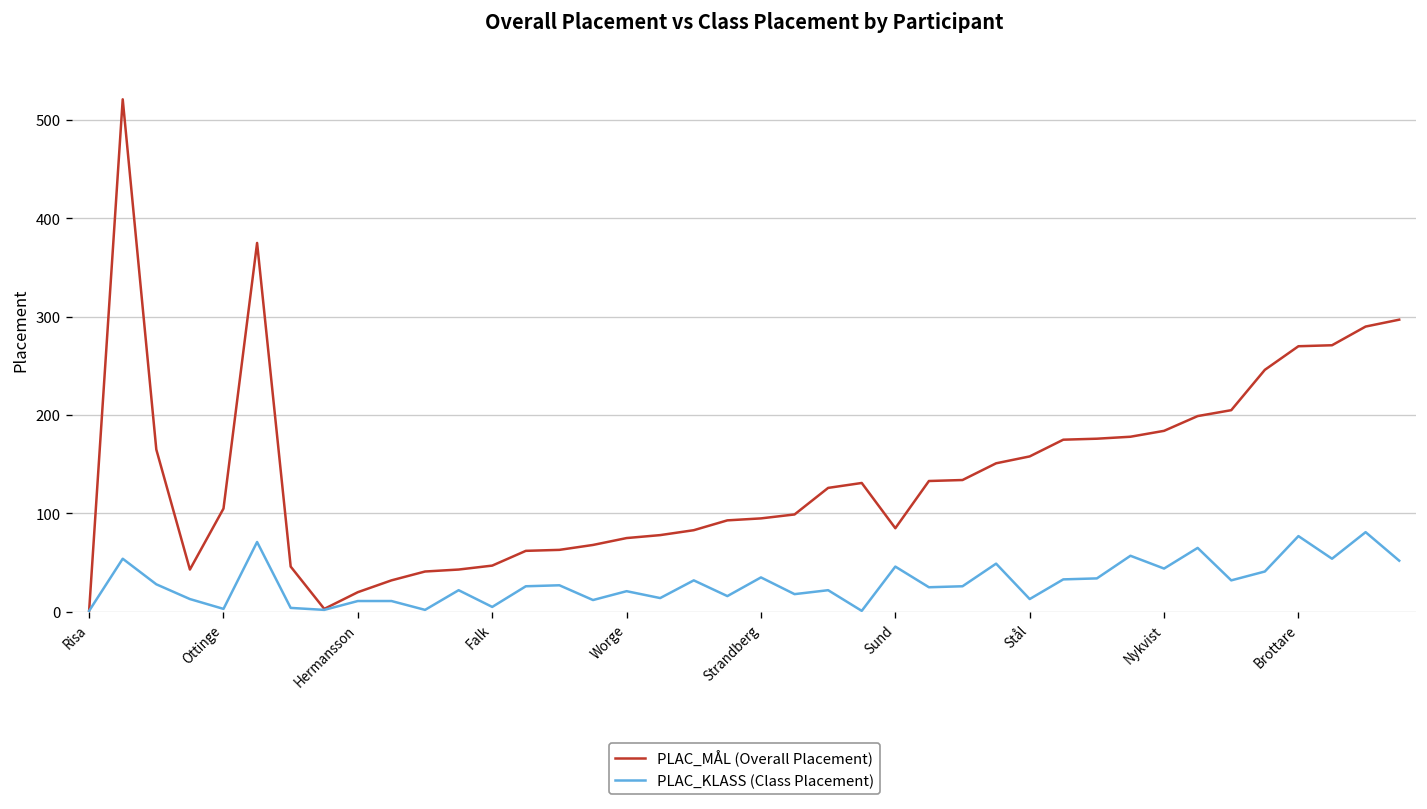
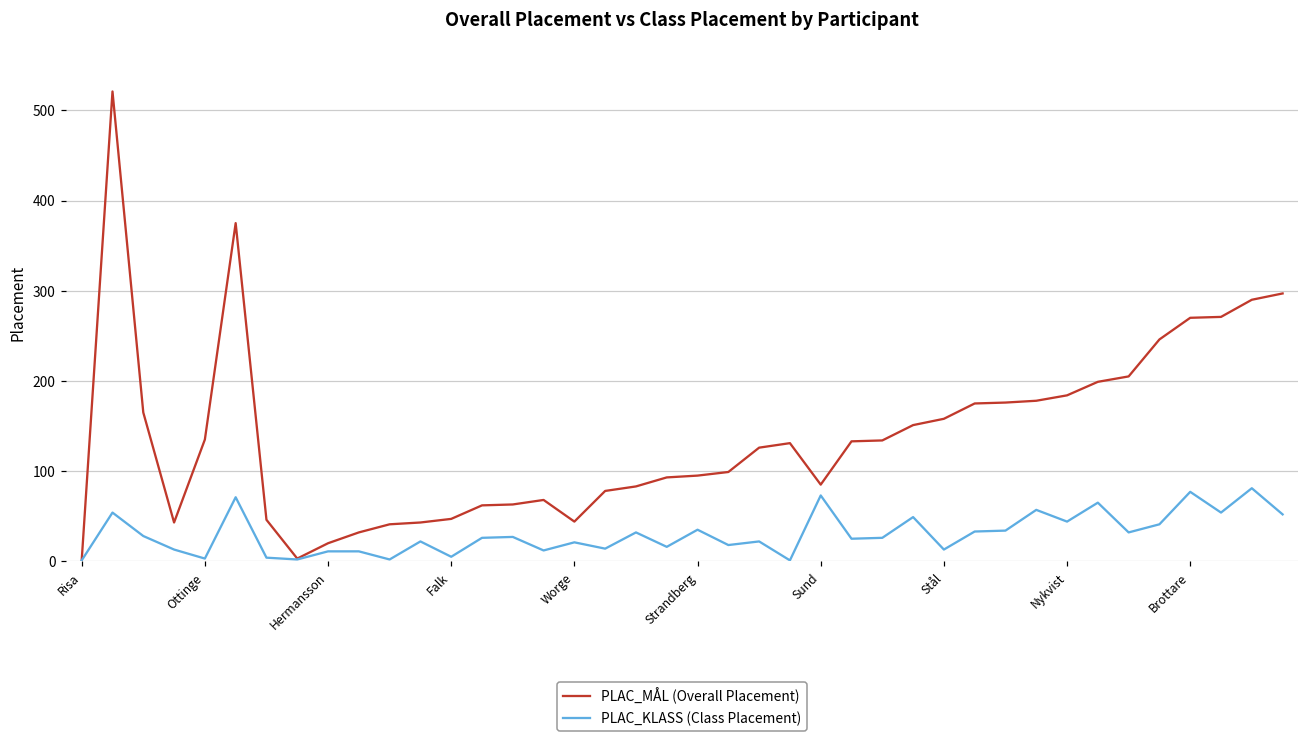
  {
    "PLAC_MÅL (Overall Placement)": {
-     "Ottinge": 110,
+     "Ottinge": 140,
      "Hermansson": 20,
      "Falk": 50,
-     "Worge": 80,
+     "Worge": 40,
      "Strandberg": 100,
      "Sund": 90,
      "Stål": 160,
      "Nykvist": 180,
      "Brottare": 270
    },
    "PLAC_KLASS (Class Placement)": {
      "Ottinge": 0,
      "Hermansson": 10,
      "Falk": 10,
      "Worge": 20,
      "Strandberg": 40,
-     "Sund": 50,
+     "Sund": 70,
      "Stål": 10,
      "Nykvist": 40,
      "Brottare": 80
    }
  }
